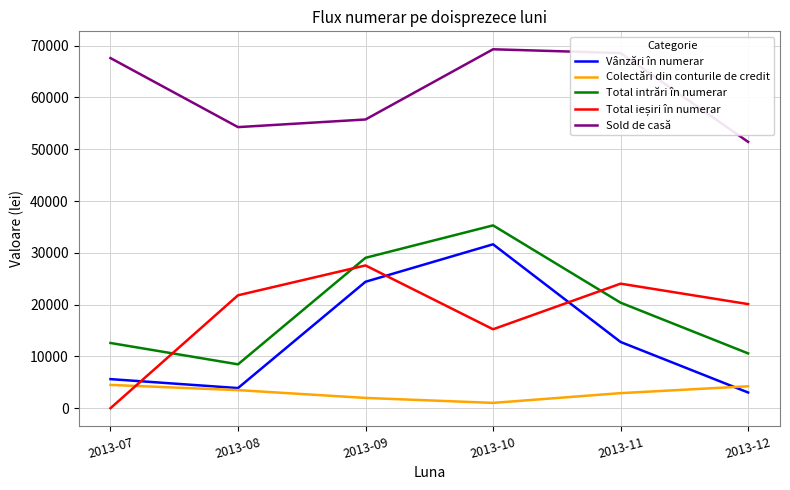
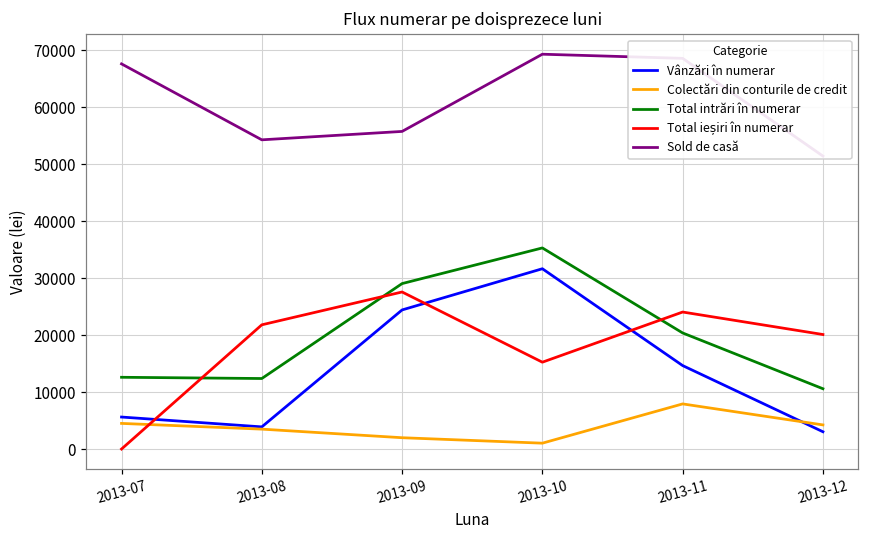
  {
    "Vânzări în numerar": {
      "2013-07": 6000,
      "2013-09": 24000,
      "2013-10": 32000,
-     "2013-11": 13000,
+     "2013-11": 15000,
      "2013-12": 3000
    },
    "Colectări din conturile de credit": {
      "2013-07": 4000,
      "2013-09": 2000,
      "2013-10": 1000,
-     "2013-11": 3000,
+     "2013-11": 8000,
      "2013-12": 4000
    },
    "Total intrări în numerar": {
      "2013-07": 13000,
-     "2013-08": 8000,
+     "2013-08": 12000,
      "2013-09": 29000,
      "2013-10": 35000,
      "2013-11": 20000,
      "2013-12": 11000
    },
    "Total ieșiri în numerar": {
      "2013-07": 0,
      "2013-08": 22000,
      "2013-09": 28000,
      "2013-10": 15000,
      "2013-11": 24000,
      "2013-12": 20000
    },
    "Sold de casă": {
      "2013-07": 68000,
      "2013-08": 54000,
      "2013-09": 56000,
      "2013-10": 69000,
      "2013-12": 51000
    }
  }
